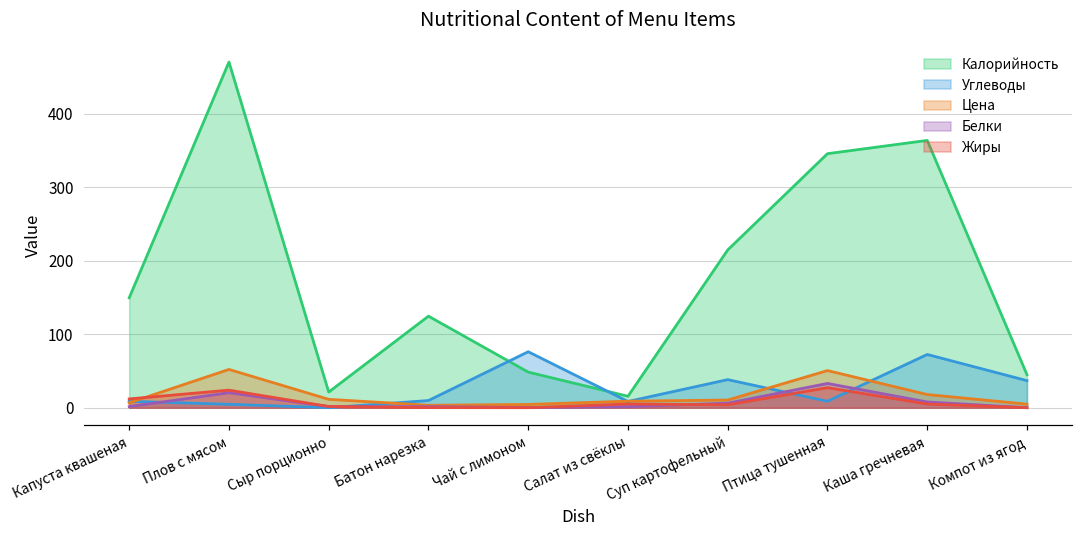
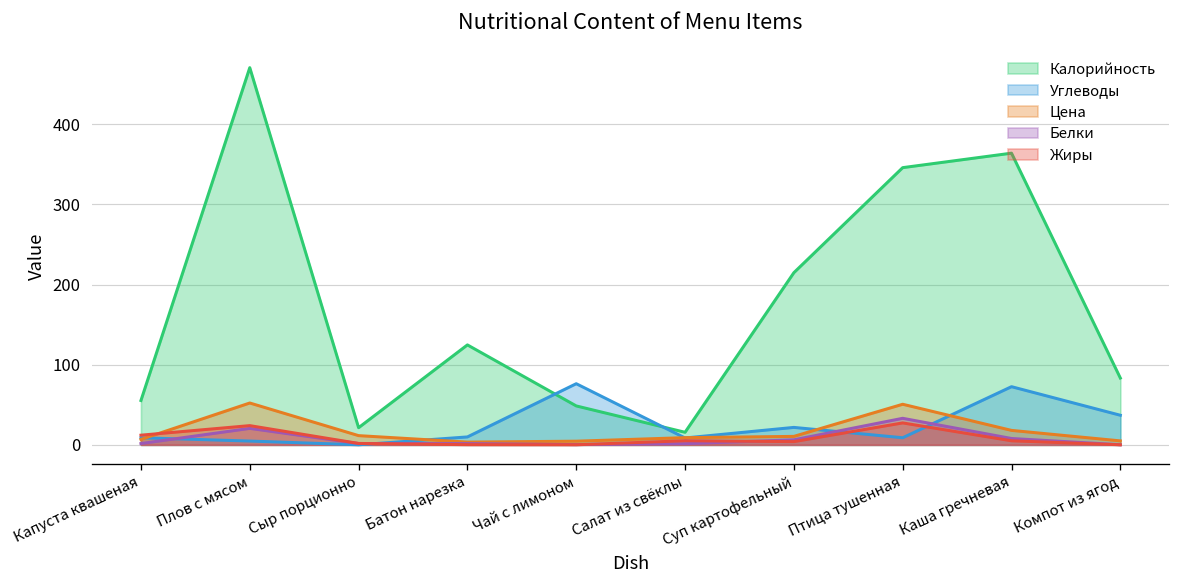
  {
    "Калорийность": {
-     "Капуста квашеная": 150,
+     "Капуста квашеная": 60,
      "Плов с мясом": 470,
      "Сыр порционно": 20,
      "Батон нарезка": 120,
      "Чай с лимоном": 50,
      "Салат из свёклы": 20,
      "Суп картофельный": 210,
      "Птица тушенная": 350,
      "Каша гречневая": 360,
-     "Компот из ягод": 50
+     "Компот из ягод": 80
    },
    "Углеводы": {
      "Плов с мясом": 0,
      "Батон нарезка": 10,
      "Чай с лимоном": 80,
-     "Суп картофельный": 40,
+     "Суп картофельный": 20,
      "Птица тушенная": 10,
      "Каша гречневая": 70,
      "Компот из ягод": 40
    },
    "Белки": {
      "Капуста квашеная": 0,
      "Птица тушенная": 30
    }
  }
